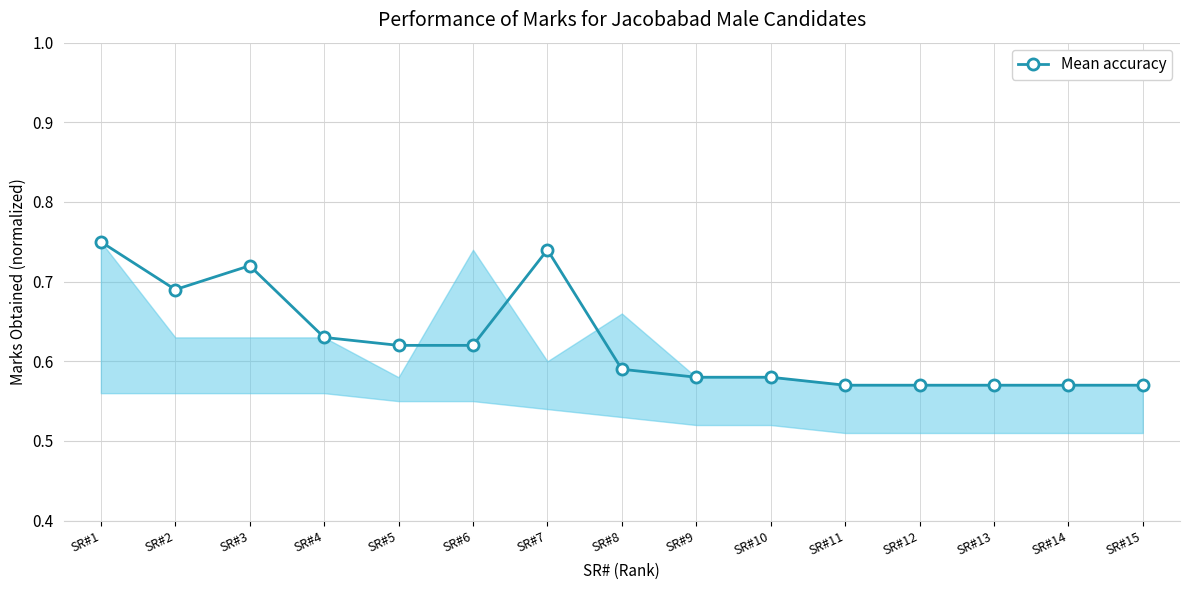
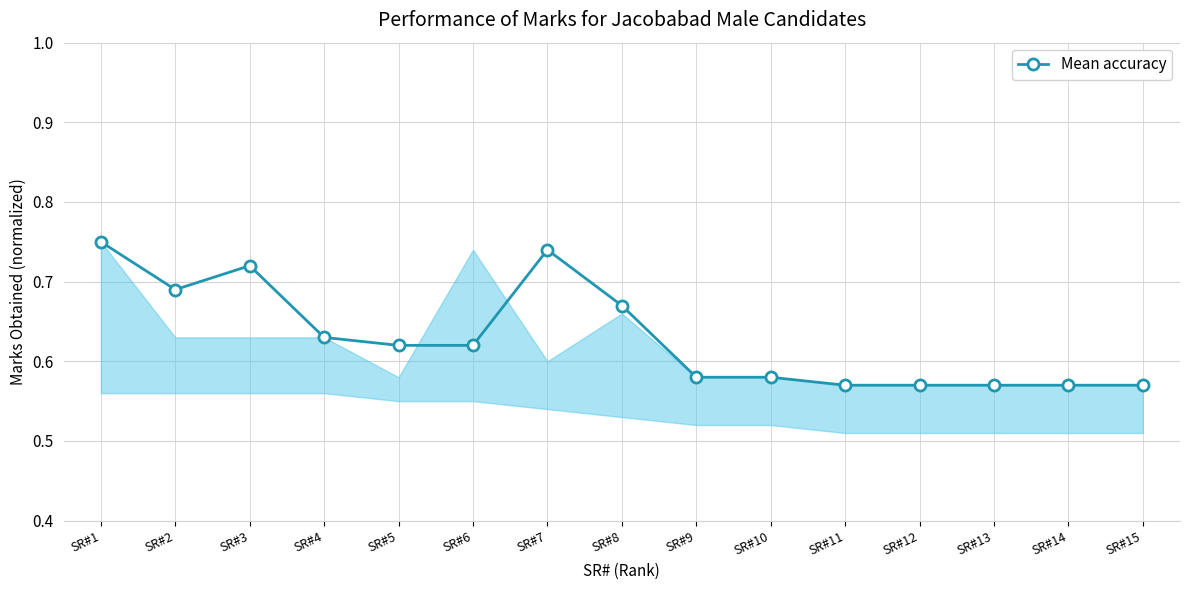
  {
    "Mean accuracy": {
      "SR#2": 0.69,
      "SR#3": 0.72,
      "SR#5": 0.62,
      "SR#6": 0.62,
      "SR#7": 0.74,
-     "SR#8": 0.59
+     "SR#8": 0.67
    }
  }
